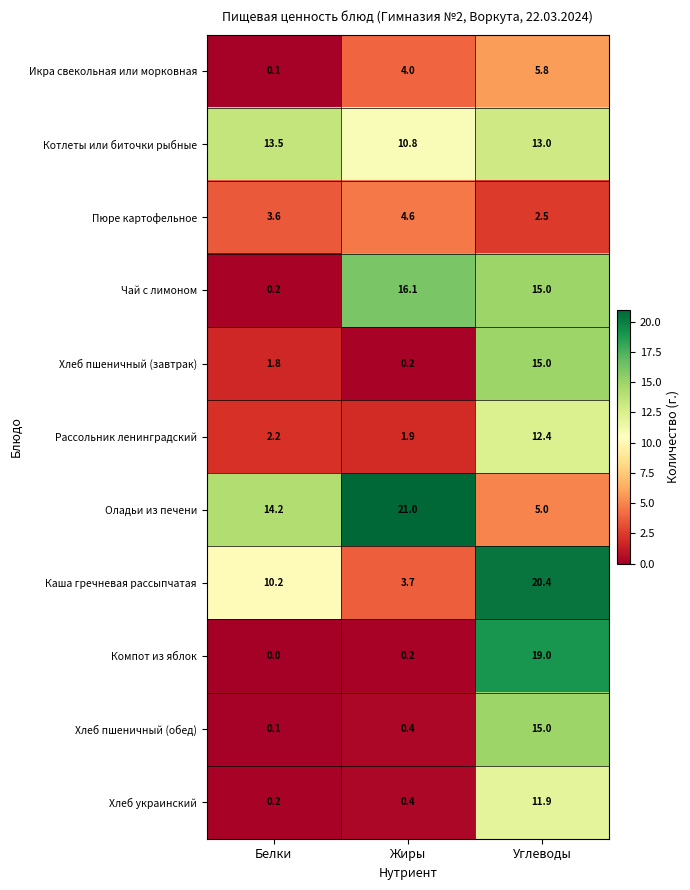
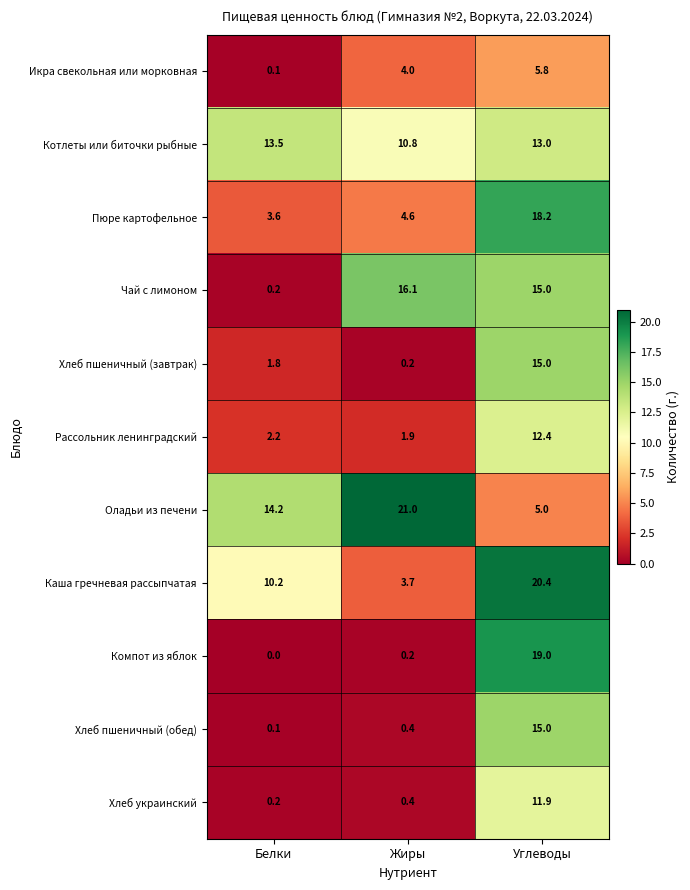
  {
    "Икра свекольная или морковная": {
      "Белки": 0.1,
      "Жиры": 4.0,
      "Углеводы": 5.8
    },
    "Котлеты или биточки рыбные": {
      "Белки": 13.5,
      "Жиры": 10.8,
      "Углеводы": 13.0
    },
    "Пюре картофельное": {
      "Белки": 3.6,
      "Жиры": 4.6,
-     "Углеводы": 2.5
+     "Углеводы": 18.2
    },
    "Чай с лимоном": {
      "Белки": 0.2,
      "Жиры": 16.1,
      "Углеводы": 15.0
    },
    "Хлеб пшеничный (завтрак)": {
      "Белки": 1.8,
      "Жиры": 0.2,
      "Углеводы": 15.0
    },
    "Рассольник ленинградский": {
      "Белки": 2.2,
      "Жиры": 1.9,
      "Углеводы": 12.4
    },
    "Оладьи из печени": {
      "Белки": 14.2,
      "Жиры": 21.0,
      "Углеводы": 5.0
    },
    "Каша гречневая рассыпчатая": {
      "Белки": 10.2,
      "Жиры": 3.7,
      "Углеводы": 20.4
    },
    "Компот из яблок": {
      "Белки": 0.0,
      "Жиры": 0.2,
      "Углеводы": 19.0
    },
    "Хлеб пшеничный (обед)": {
      "Белки": 0.1,
      "Жиры": 0.4,
      "Углеводы": 15.0
    },
    "Хлеб украинский": {
      "Белки": 0.2,
      "Жиры": 0.4,
      "Углеводы": 11.9
    }
  }
